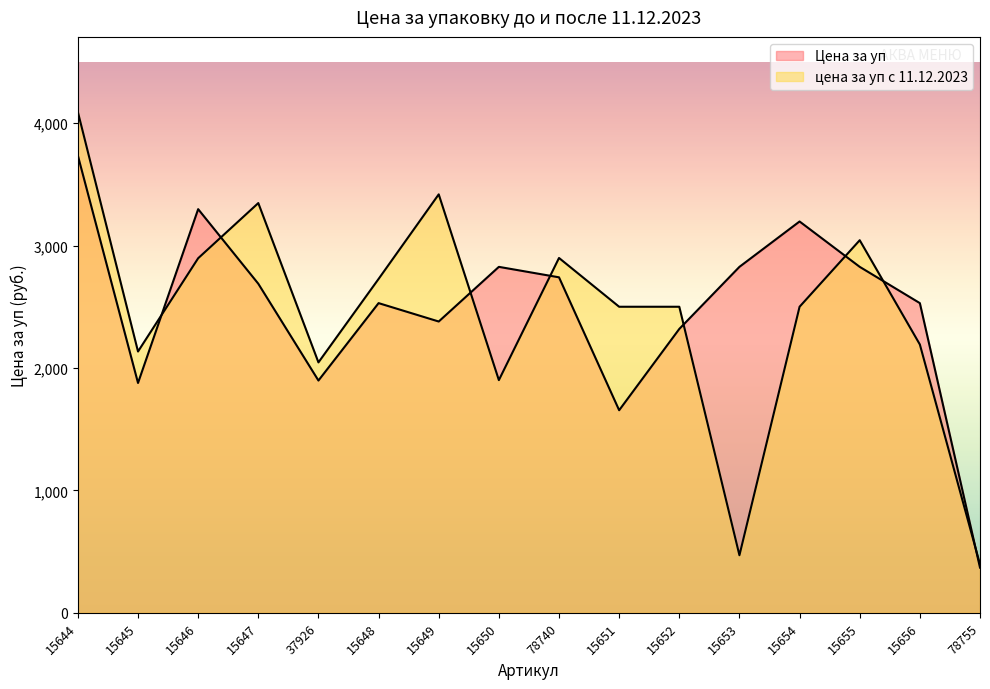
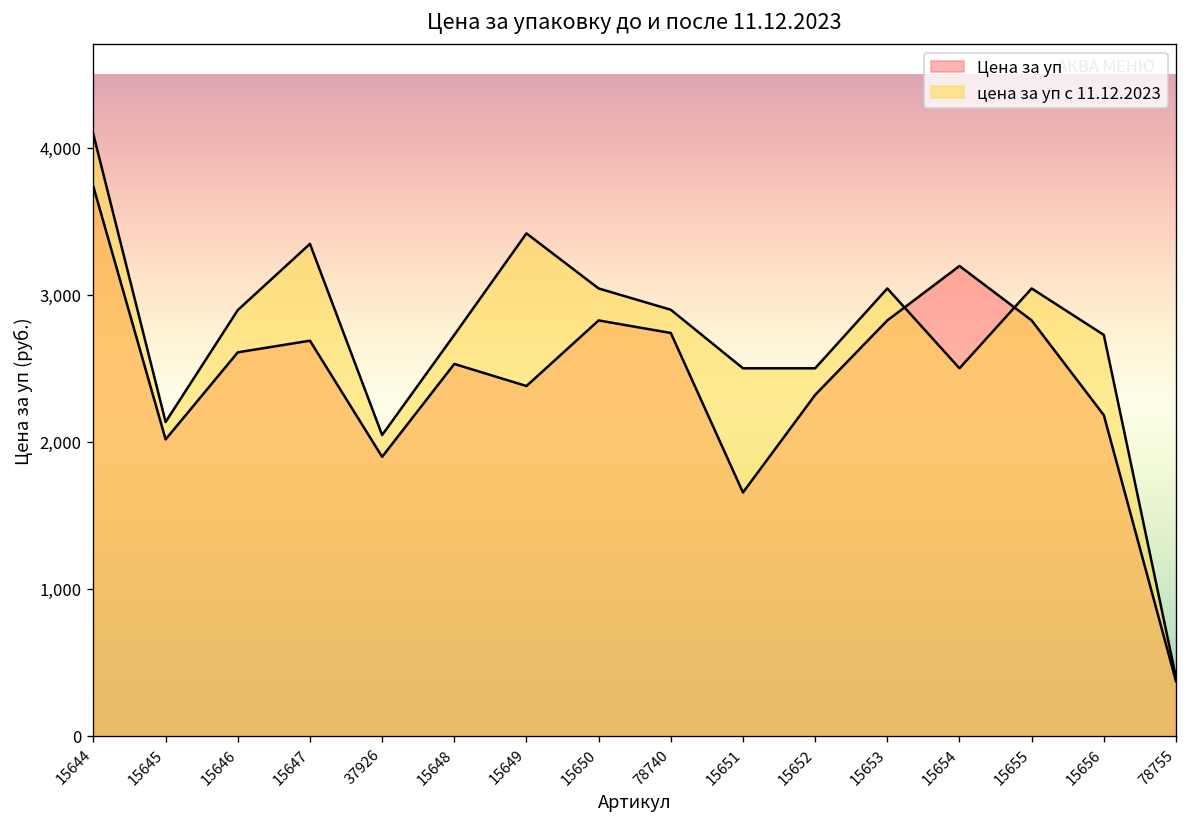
  {
    "Цена за уп": {
      "15644": "3,740",
-     "15645": "1,880",
-     "15646": "3,300",
+     "15645": "2,020",
+     "15646": "2,610",
      "15647": "2,690",
      "37926": "1,900",
      "15648": "2,530",
      "15649": "2,380",
      "15650": "2,830",
      "78740": "2,740",
      "15651": "1,650",
      "15652": "2,320",
      "15653": "2,830",
      "15654": "3,200",
      "15655": "2,830",
-     "15656": "2,530",
+     "15656": "2,180",
      "78755": "370"
    },
    "цена за уп с 11.12.2023": {
      "15644": "4,090",
      "15645": "2,130",
      "15646": "2,900",
      "15647": "3,350",
      "37926": "2,050",
      "15648": "2,730",
      "15649": "3,420",
-     "15650": "1,900",
+     "15650": "3,040",
      "78740": "2,900",
      "15651": "2,500",
      "15652": "2,500",
-     "15653": "470",
+     "15653": "3,040",
      "15654": "2,500",
      "15655": "3,040",
-     "15656": "2,190",
+     "15656": "2,730",
      "78755": "400"
    }
  }
